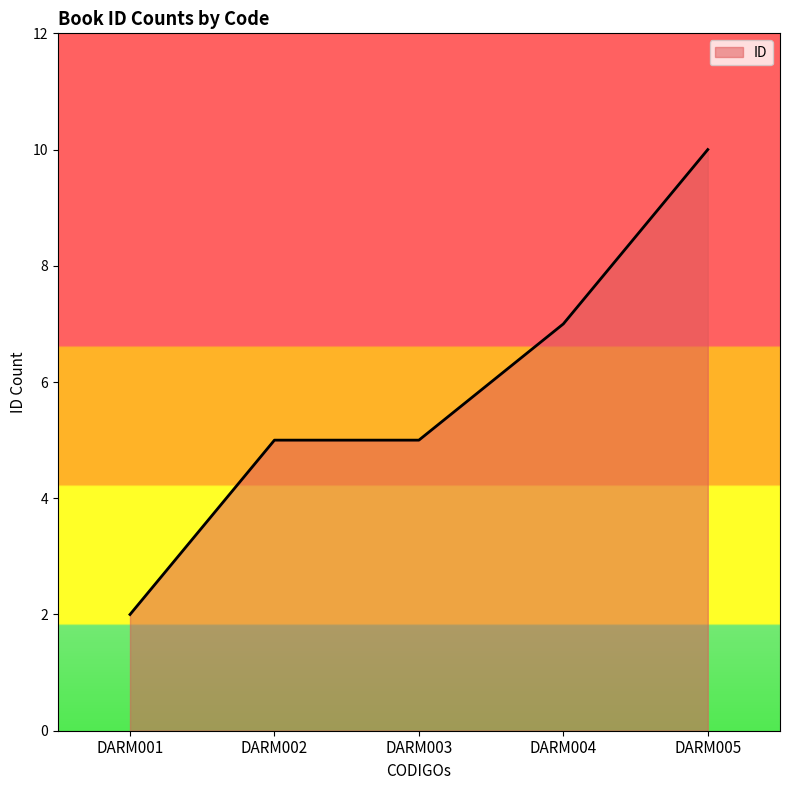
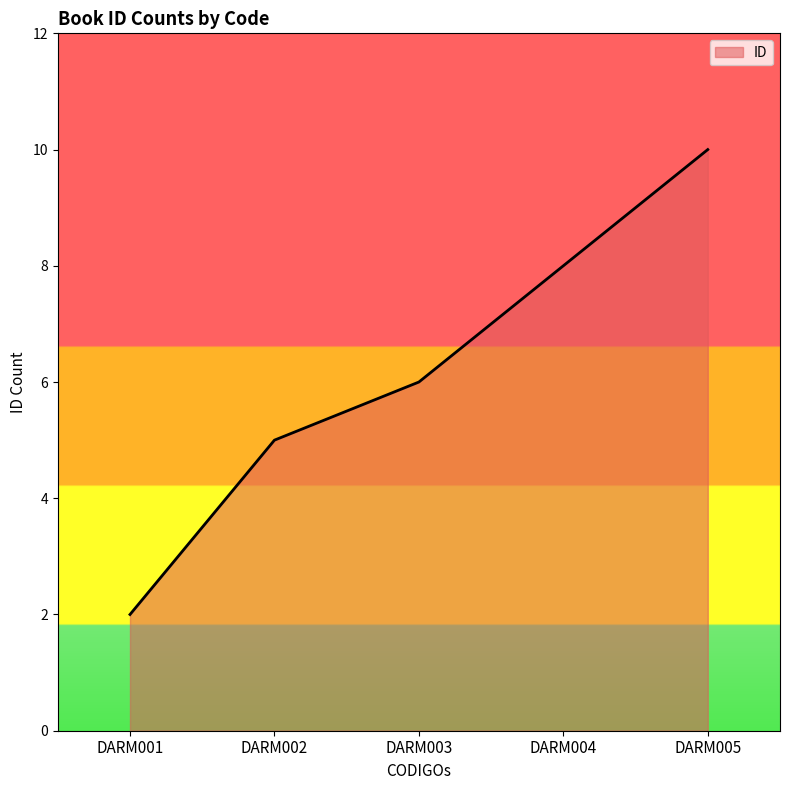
  {
    "DARM001": 2,
    "DARM002": 5,
-   "DARM003": 5,
-   "DARM004": 7,
+   "DARM003": 6,
+   "DARM004": 8,
    "DARM005": 10
  }
